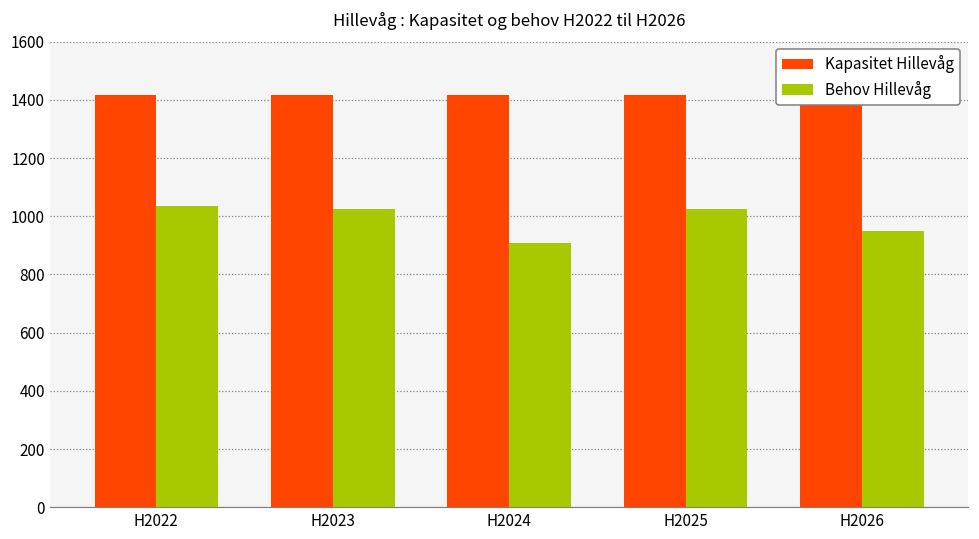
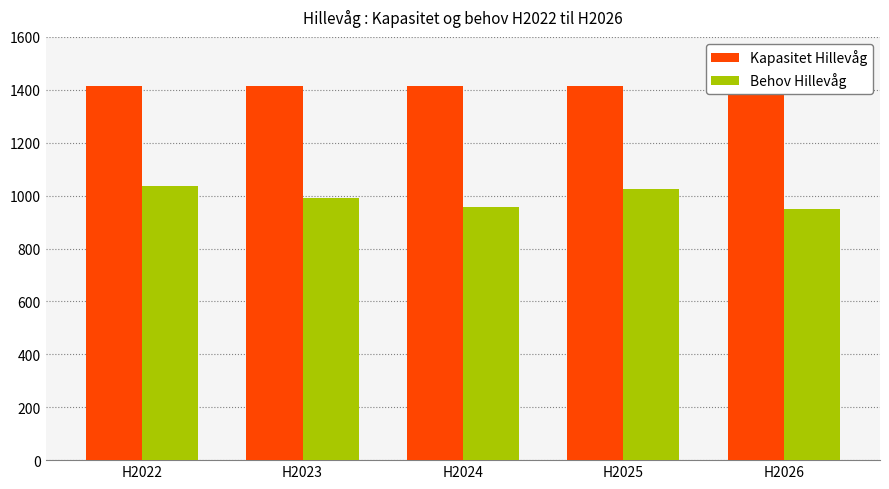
  {
    "Kapasitet Hillevåg": {
      "H2022": 1420,
      "H2023": 1420,
      "H2024": 1420,
      "H2025": 1420
    },
    "Behov Hillevåg": {
      "H2022": 1040,
-     "H2023": 1030,
-     "H2024": 910,
+     "H2023": 990,
+     "H2024": 960,
      "H2025": 1030,
      "H2026": 950
    }
  }
